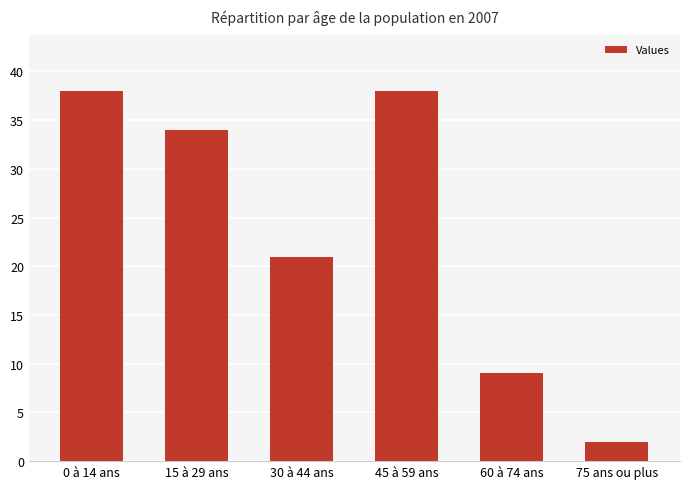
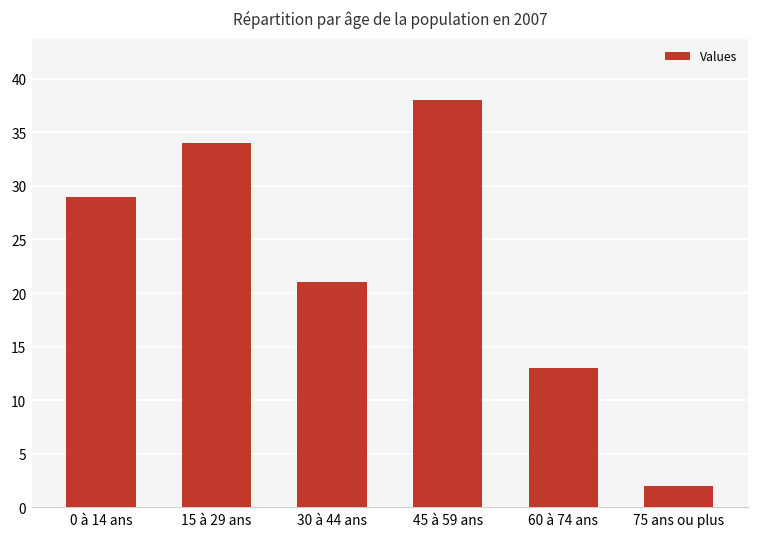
  {
-   "0 à 14 ans": 38,
+   "0 à 14 ans": 29,
    "15 à 29 ans": 34,
    "30 à 44 ans": 21,
    "45 à 59 ans": 38,
-   "60 à 74 ans": 9,
+   "60 à 74 ans": 13,
    "75 ans ou plus": 2
  }
